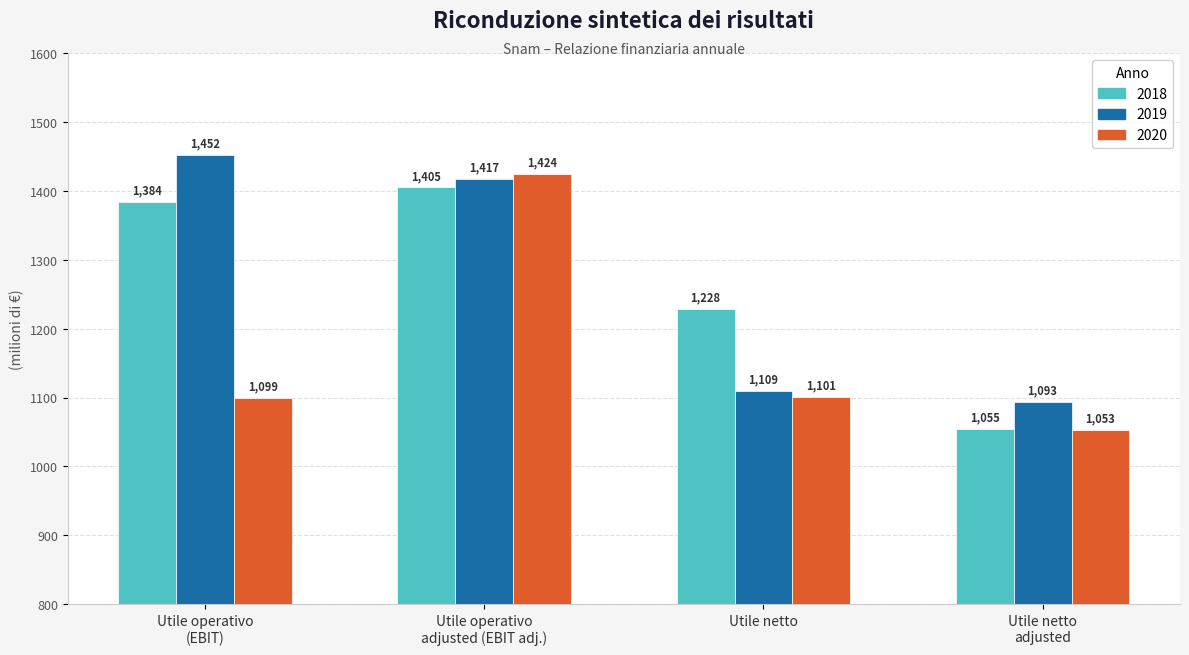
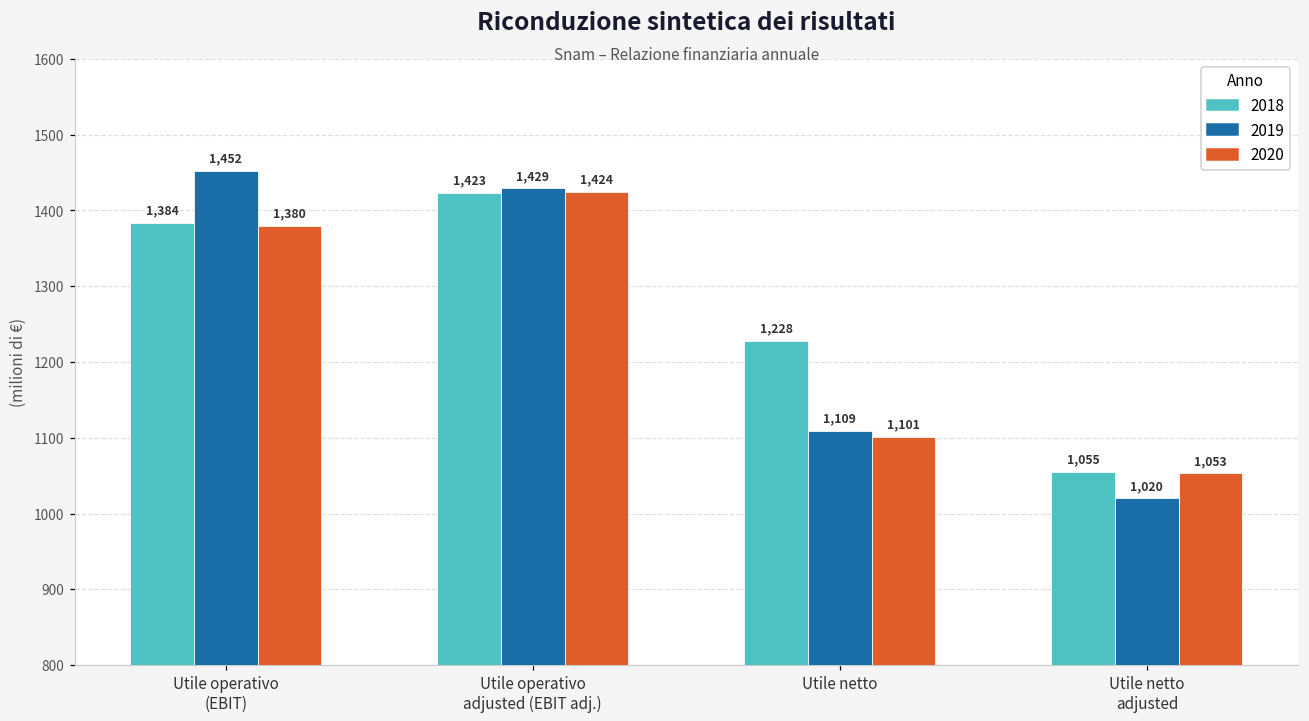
  {
    "2018": {
      "Utile operativo (EBIT)": "1,384",
-     "Utile operativo adjusted (EBIT adj.)": "1,405",
+     "Utile operativo adjusted (EBIT adj.)": "1,423",
      "Utile netto": "1,228",
      "Utile netto adjusted": "1,055"
    },
    "2019": {
      "Utile operativo (EBIT)": "1,452",
-     "Utile operativo adjusted (EBIT adj.)": "1,417",
+     "Utile operativo adjusted (EBIT adj.)": "1,429",
      "Utile netto": "1,109",
-     "Utile netto adjusted": "1,093"
+     "Utile netto adjusted": "1,020"
    },
    "2020": {
-     "Utile operativo (EBIT)": "1,099",
+     "Utile operativo (EBIT)": "1,380",
      "Utile operativo adjusted (EBIT adj.)": "1,424",
      "Utile netto": "1,101",
      "Utile netto adjusted": "1,053"
    }
  }
